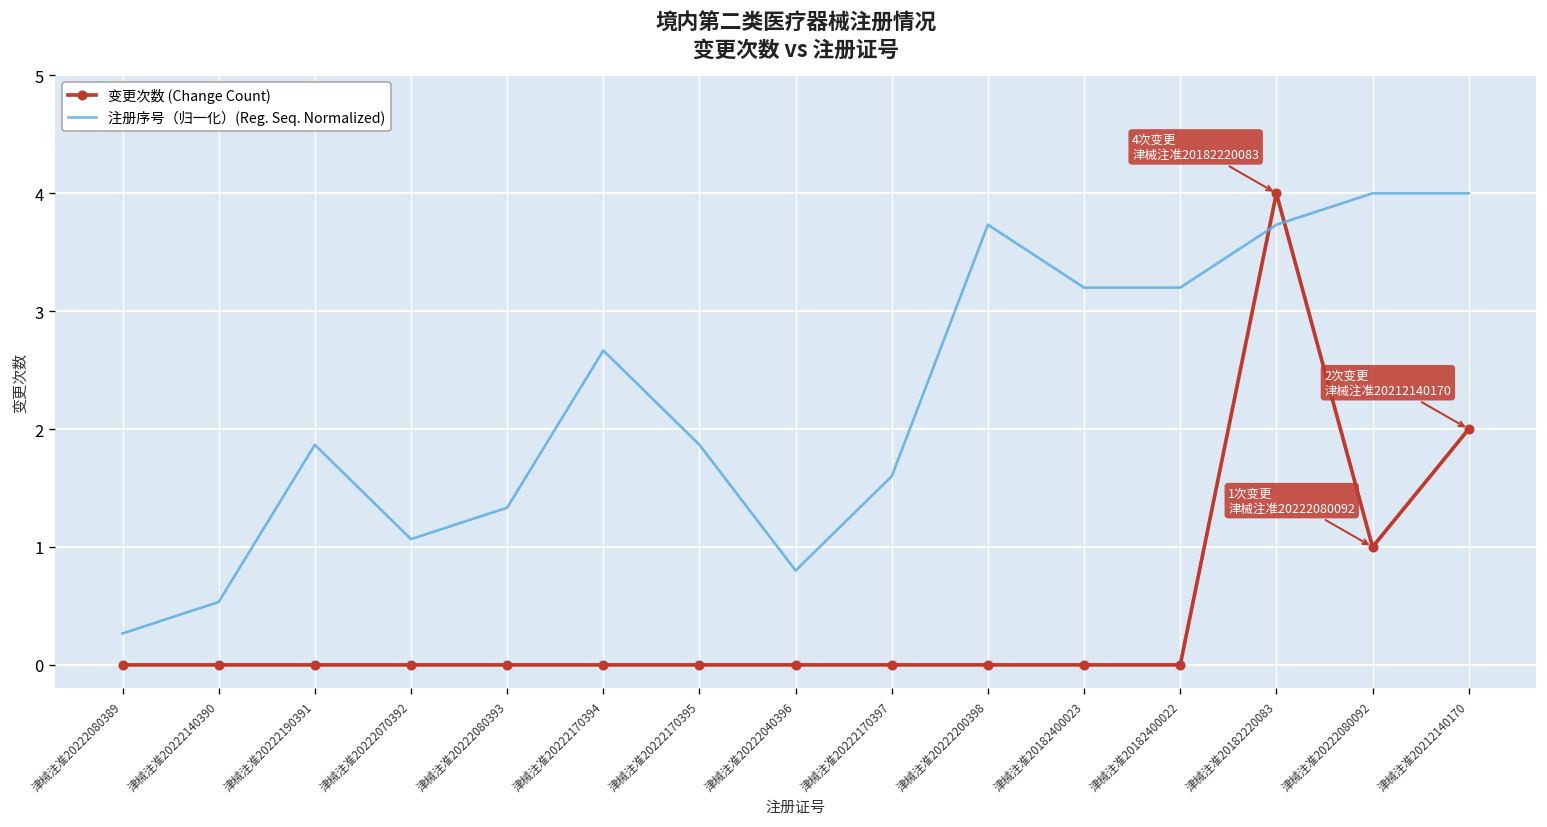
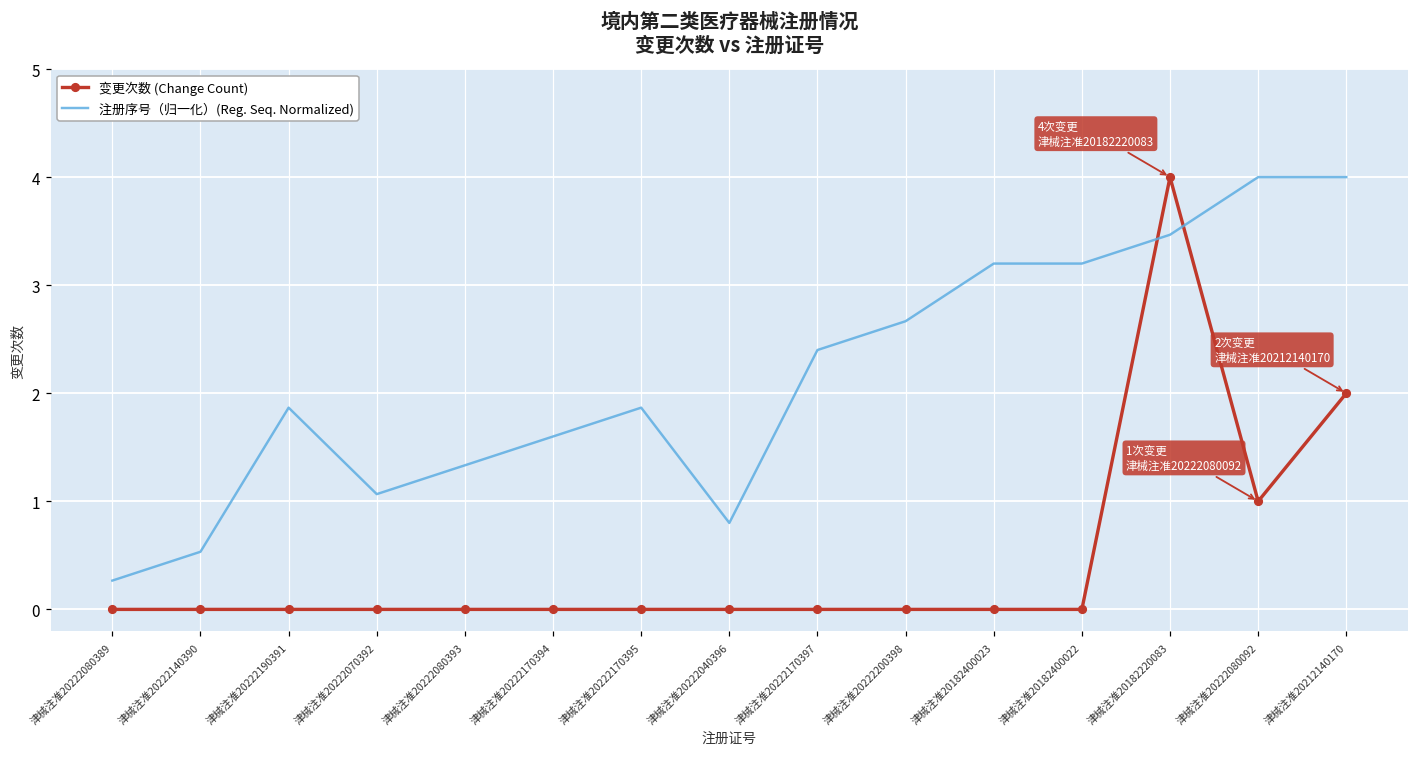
  {
    "变更次数 (Change Count)": {
      "津械注准20222080389": 0.0,
      "津械注准20222140390": 0.0,
      "津械注准20222190391": 0.0,
      "津械注准20222070392": 0.0,
      "津械注准20222080393": 0.0,
      "津械注准20222170394": 0.0,
      "津械注准20222170395": 0.0,
      "津械注准20222040396": 0.0,
      "津械注准20222170397": 0.0,
      "津械注准20222200398": 0.0,
      "津械注准20182400023": 0.0,
      "津械注准20182400022": 0.0
    },
    "注册序号（归一化）(Reg. Seq. Normalized)": {
      "津械注准20222080389": 0.3,
      "津械注准20222140390": 0.5,
      "津械注准20222190391": 1.9,
      "津械注准20222070392": 1.1,
      "津械注准20222080393": 1.3,
-     "津械注准20222170394": 2.7,
+     "津械注准20222170394": 1.6,
      "津械注准20222170395": 1.9,
      "津械注准20222040396": 0.8,
-     "津械注准20222170397": 1.6,
-     "津械注准20222200398": 3.7,
+     "津械注准20222170397": 2.4,
+     "津械注准20222200398": 2.7,
      "津械注准20182400023": 3.2,
      "津械注准20182400022": 3.2,
-     "津械注准20182220083": 3.7,
+     "津械注准20182220083": 3.5,
      "津械注准20222080092": 4.0,
      "津械注准20212140170": 4.0
    }
  }
